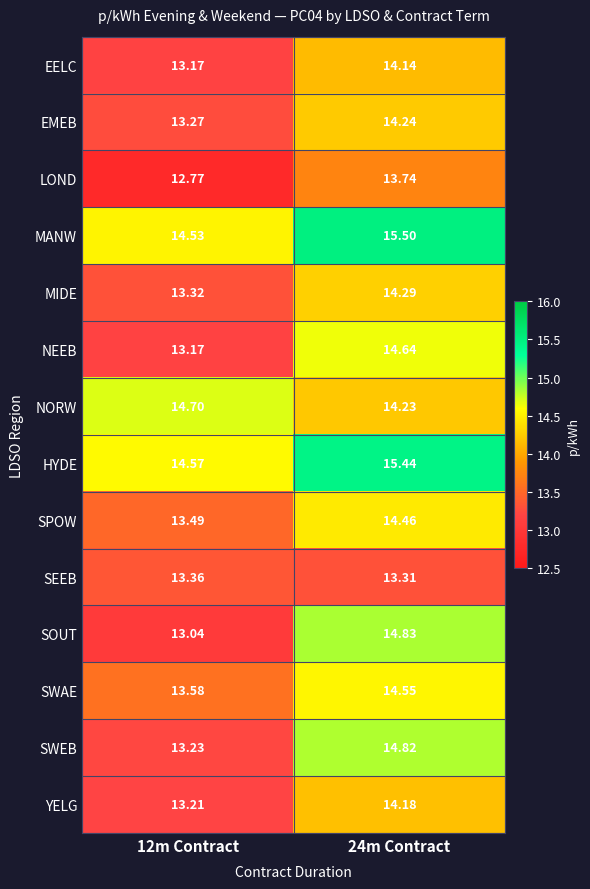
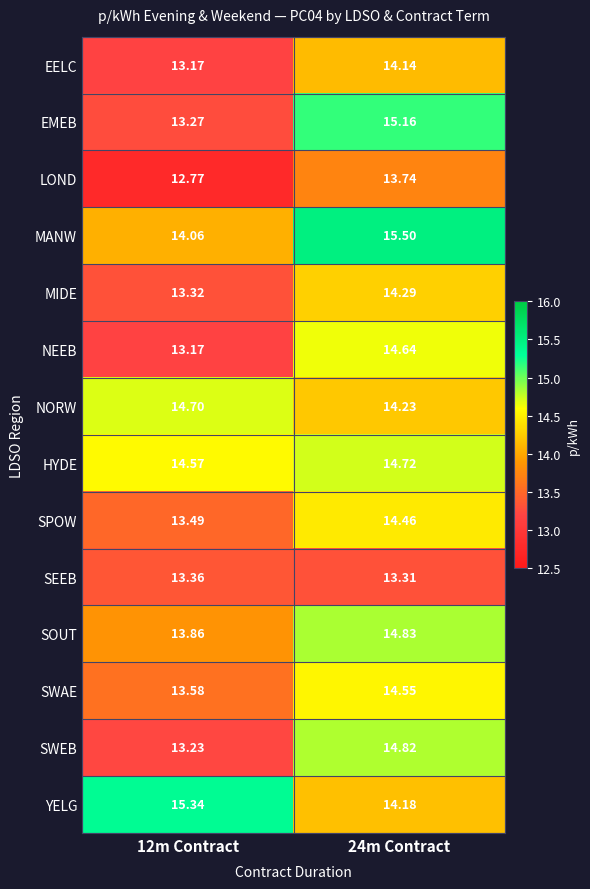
  {
    "EELC": {
      "12m Contract": 13.17,
      "24m Contract": 14.14
    },
    "EMEB": {
      "12m Contract": 13.27,
-     "24m Contract": 14.24
+     "24m Contract": 15.16
    },
    "LOND": {
      "12m Contract": 12.77,
      "24m Contract": 13.74
    },
    "MANW": {
-     "12m Contract": 14.53,
+     "12m Contract": 14.06,
      "24m Contract": 15.50
    },
    "MIDE": {
      "12m Contract": 13.32,
      "24m Contract": 14.29
    },
    "NEEB": {
      "12m Contract": 13.17,
      "24m Contract": 14.64
    },
    "NORW": {
      "12m Contract": 14.70,
      "24m Contract": 14.23
    },
    "HYDE": {
      "12m Contract": 14.57,
-     "24m Contract": 15.44
+     "24m Contract": 14.72
    },
    "SPOW": {
      "12m Contract": 13.49,
      "24m Contract": 14.46
    },
    "SEEB": {
      "12m Contract": 13.36,
      "24m Contract": 13.31
    },
    "SOUT": {
-     "12m Contract": 13.04,
+     "12m Contract": 13.86,
      "24m Contract": 14.83
    },
    "SWAE": {
      "12m Contract": 13.58,
      "24m Contract": 14.55
    },
    "SWEB": {
      "12m Contract": 13.23,
      "24m Contract": 14.82
    },
    "YELG": {
-     "12m Contract": 13.21,
+     "12m Contract": 15.34,
      "24m Contract": 14.18
    }
  }
